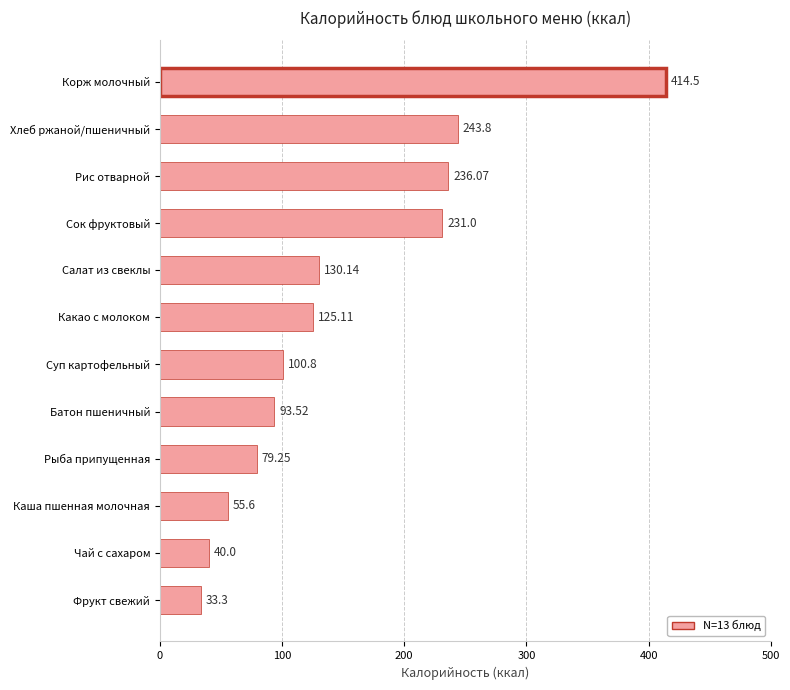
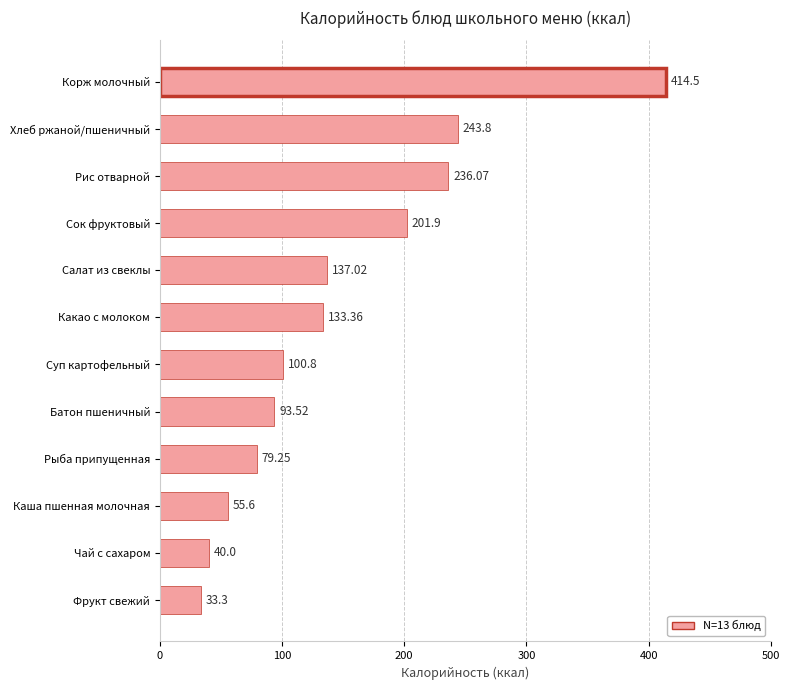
  {
    "Корж молочный": 414.5,
    "Хлеб ржаной/пшеничный": 243.8,
    "Рис отварной": 236.07,
-   "Сок фруктовый": 231.0,
-   "Салат из свеклы": 130.14,
-   "Какао с молоком": 125.11,
+   "Сок фруктовый": 201.9,
+   "Салат из свеклы": 137.02,
+   "Какао с молоком": 133.36,
    "Суп картофельный": 100.8,
    "Батон пшеничный": 93.52,
    "Рыба припущенная": 79.25,
    "Каша пшенная молочная": 55.6,
    "Чай с сахаром": 40.0,
    "Фрукт свежий": 33.3
  }
